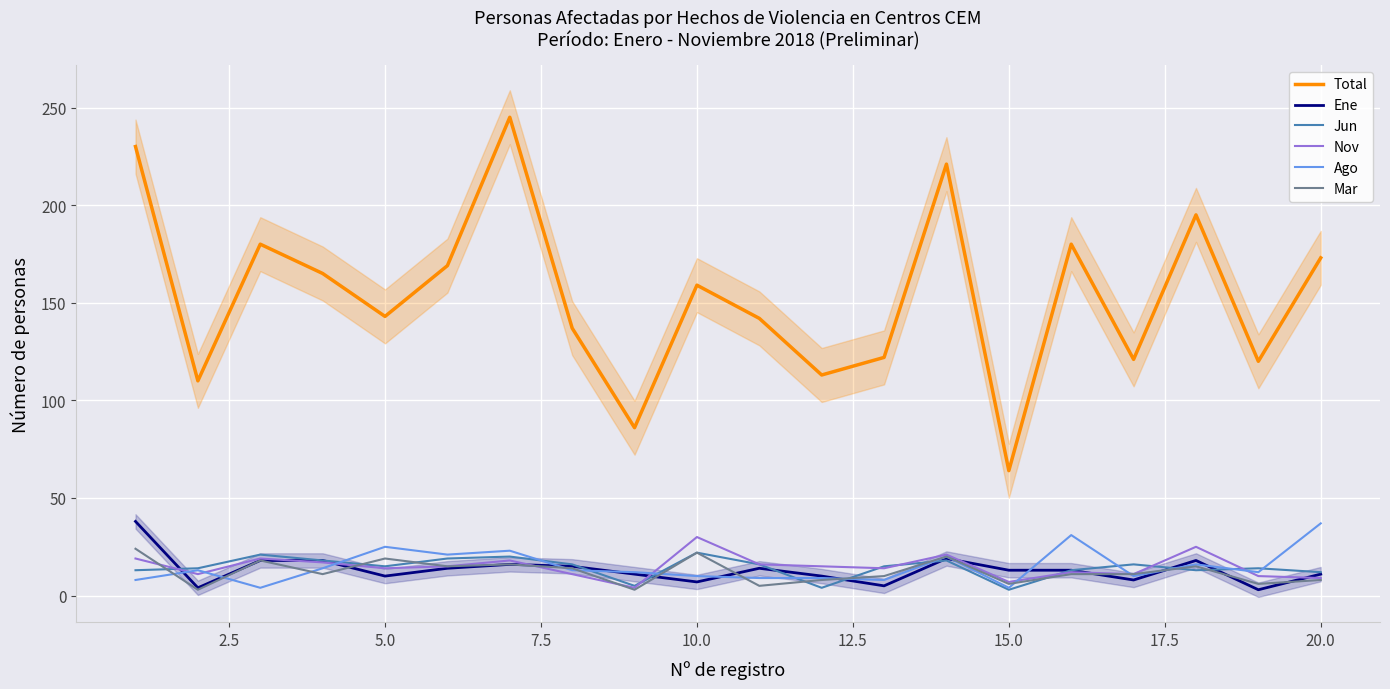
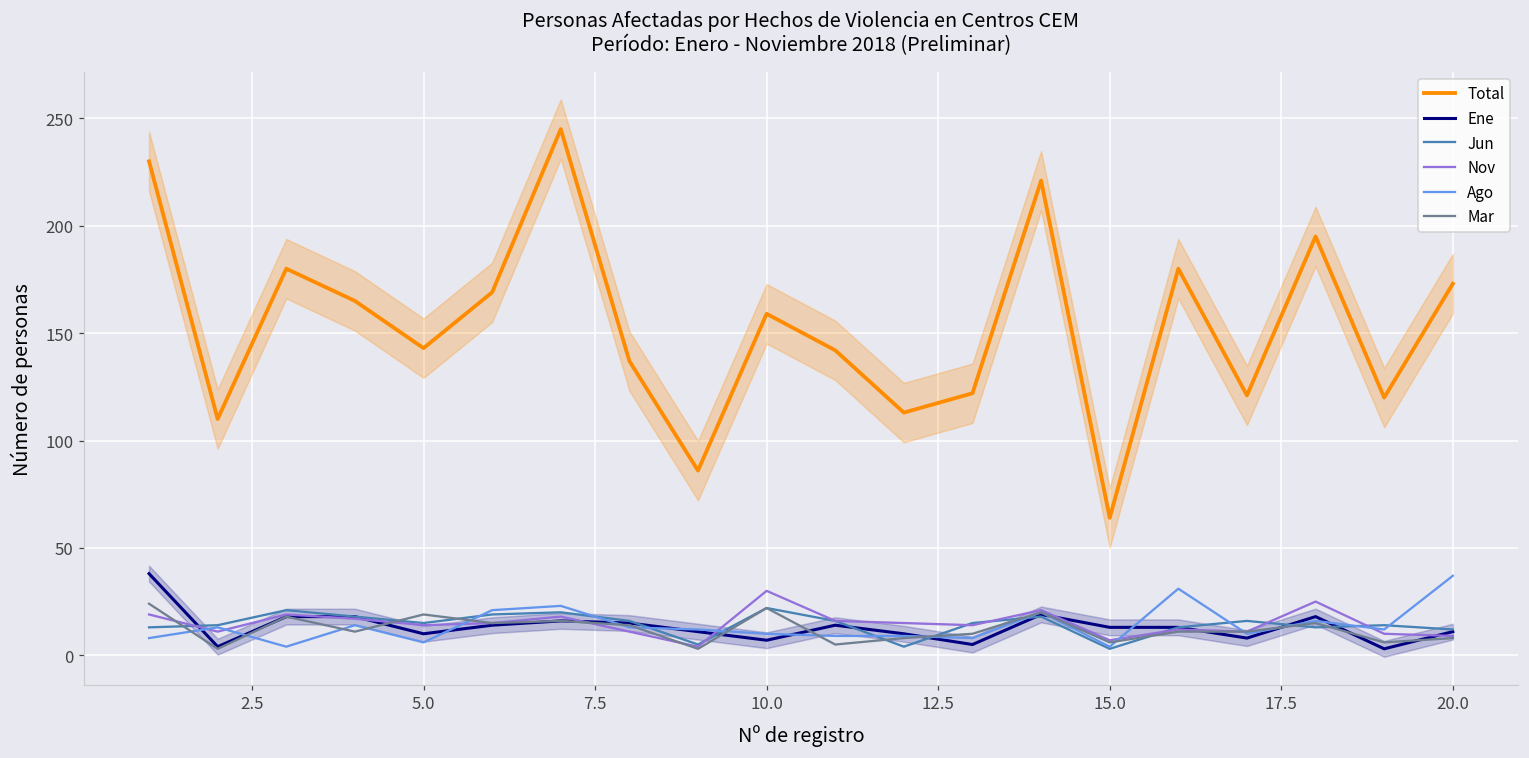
  {
    "Nov": {
      "10.0": 30
    },
    "Ago": {
-     "5.0": 25,
+     "5.0": 6,
      "20.0": 37
    }
  }
